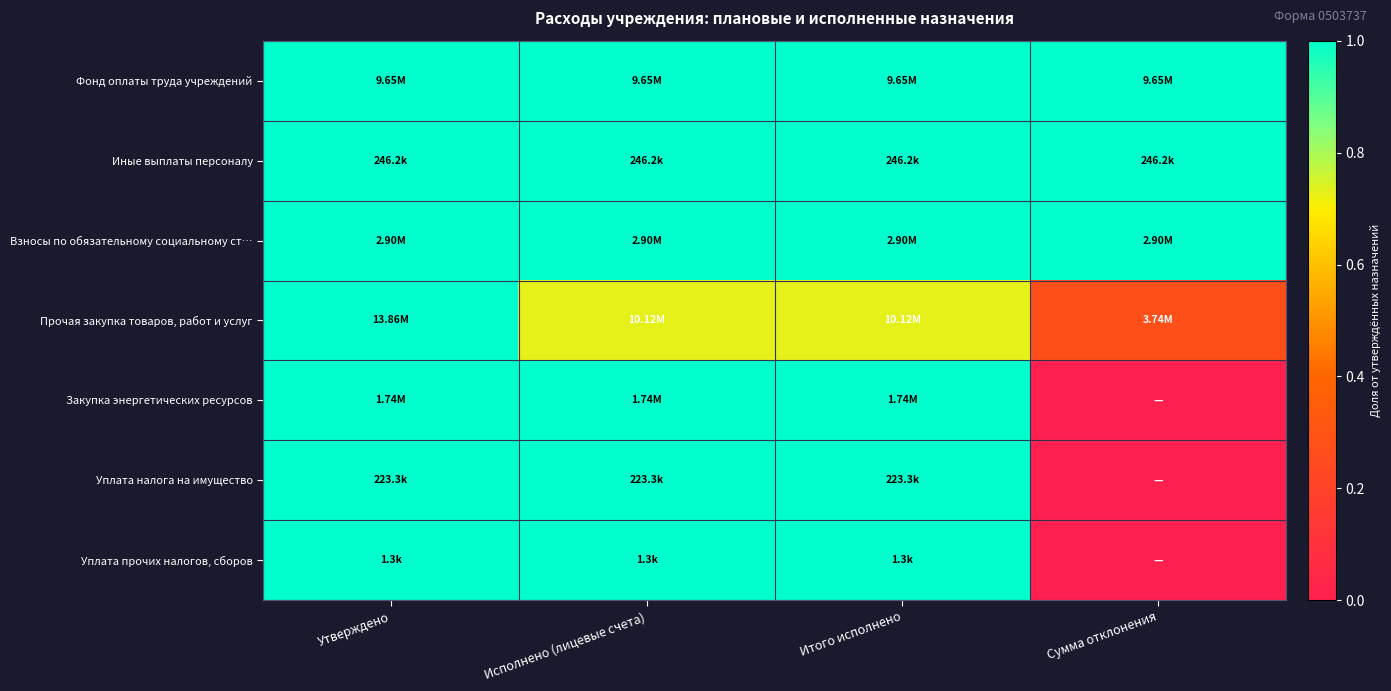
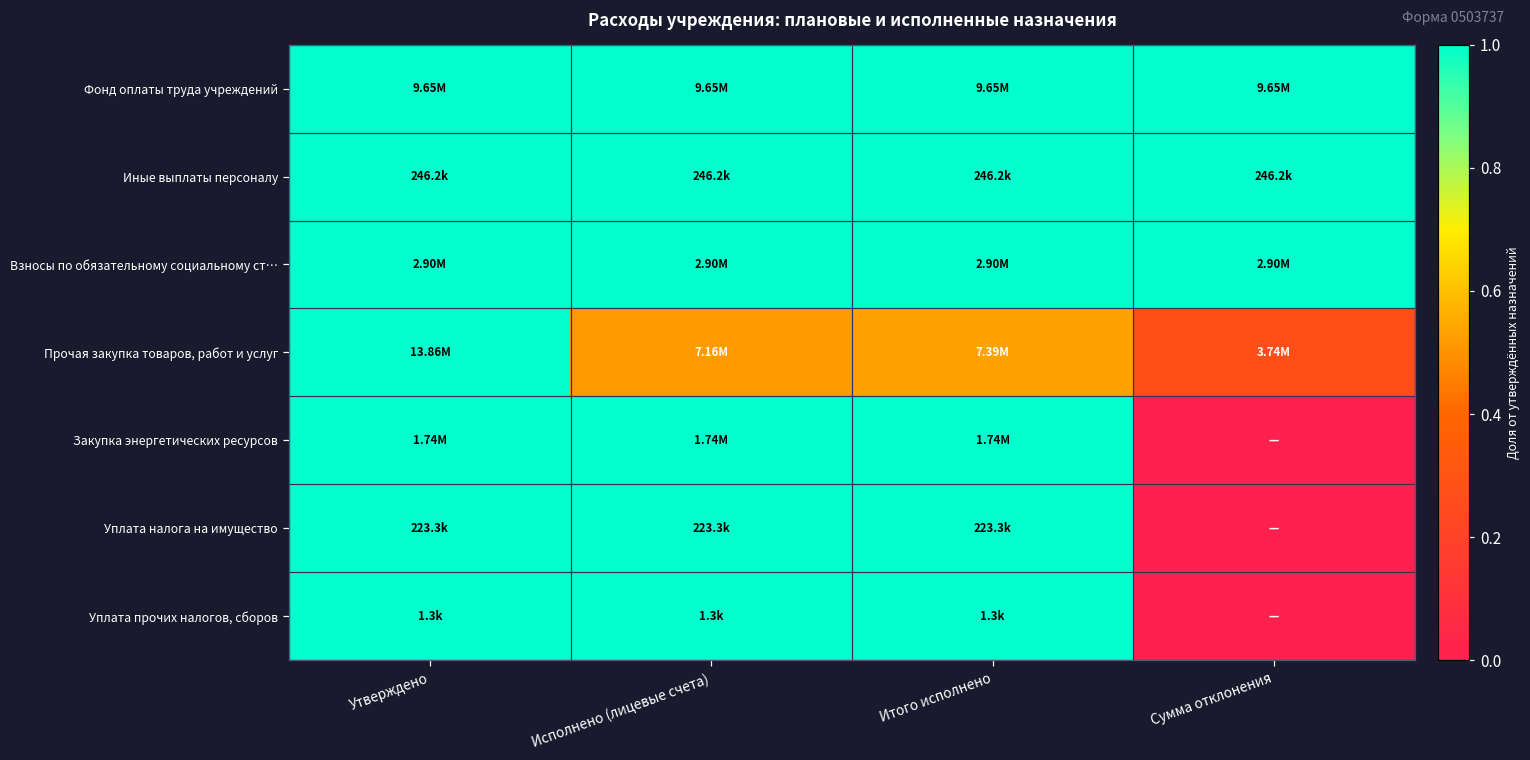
  {
    "Фонд оплаты труда учреждений": {
      "Утверждено": "9.65M",
      "Исполнено (лицевые счета)": "9.65M",
      "Итого исполнено": "9.65M",
      "Сумма отклонения": "9.65M"
    },
    "Иные выплаты персоналу": {
      "Утверждено": "246.2k",
      "Исполнено (лицевые счета)": "246.2k",
      "Итого исполнено": "246.2k",
      "Сумма отклонения": "246.2k"
    },
    "Взносы по обязательному социальному ст…": {
      "Утверждено": "2.90M",
      "Исполнено (лицевые счета)": "2.90M",
      "Итого исполнено": "2.90M",
      "Сумма отклонения": "2.90M"
    },
    "Прочая закупка товаров, работ и услуг": {
      "Утверждено": "13.86M",
-     "Исполнено (лицевые счета)": "10.12M",
-     "Итого исполнено": "10.12M",
+     "Исполнено (лицевые счета)": "7.16M",
+     "Итого исполнено": "7.39M",
      "Сумма отклонения": "3.74M"
    },
    "Закупка энергетических ресурсов": {
      "Утверждено": "1.74M",
      "Исполнено (лицевые счета)": "1.74M",
      "Итого исполнено": "1.74M"
    },
    "Уплата налога на имущество": {
      "Утверждено": "223.3k",
      "Исполнено (лицевые счета)": "223.3k",
      "Итого исполнено": "223.3k"
    },
    "Уплата прочих налогов, сборов": {
      "Утверждено": "1.3k",
      "Исполнено (лицевые счета)": "1.3k",
      "Итого исполнено": "1.3k"
    }
  }
